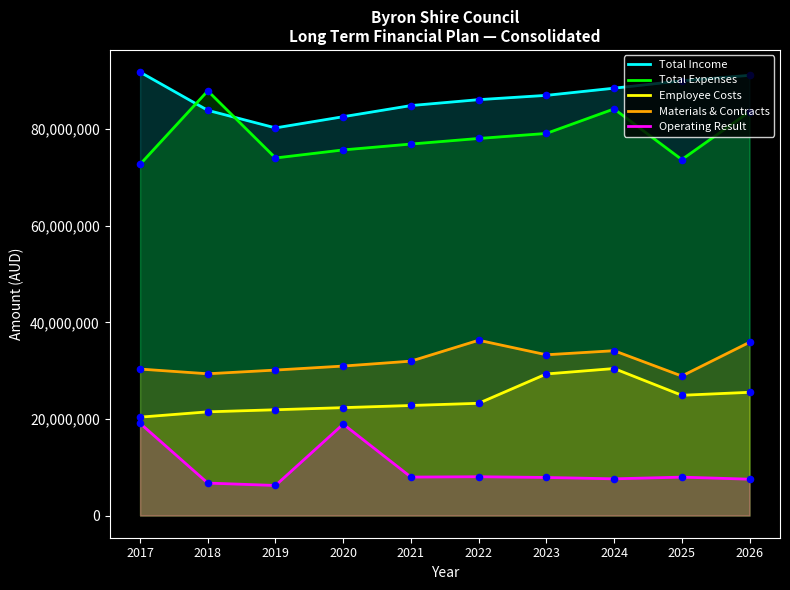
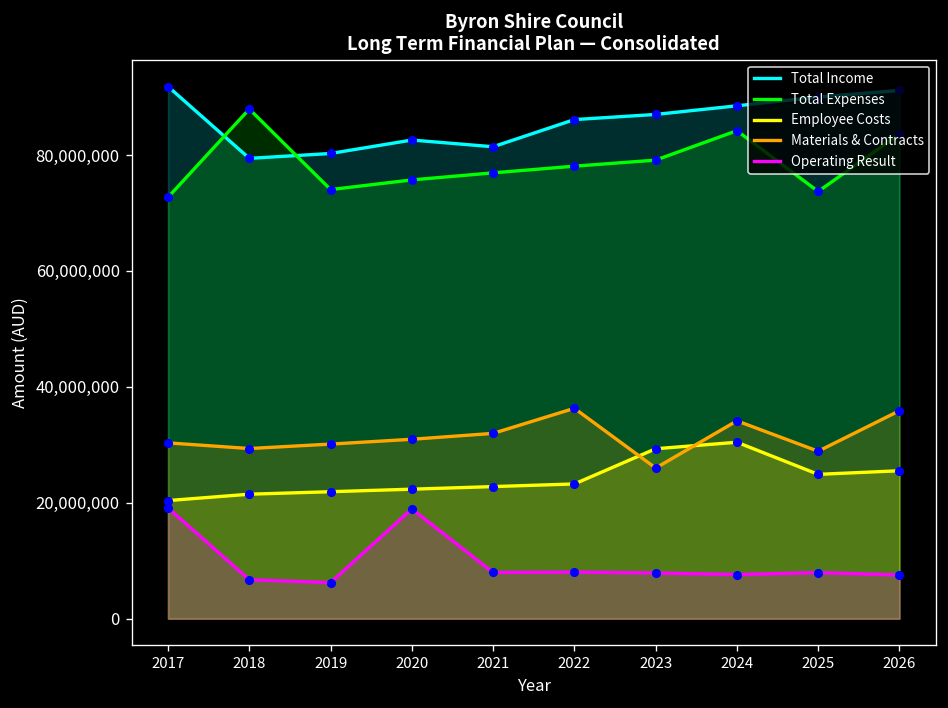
  {
    "Total Income": {
      "2017": "92,000,000",
-     "2018": "84,000,000",
+     "2018": "79,000,000",
      "2019": "80,000,000",
      "2020": "83,000,000",
-     "2021": "85,000,000",
+     "2021": "81,000,000",
      "2022": "86,000,000",
      "2023": "87,000,000",
      "2024": "88,000,000"
    },
    "Total Expenses": {
      "2017": "73,000,000",
      "2018": "88,000,000",
      "2019": "74,000,000",
      "2020": "76,000,000",
      "2021": "77,000,000",
      "2022": "78,000,000",
      "2023": "79,000,000",
      "2024": "84,000,000",
      "2025": "74,000,000"
    },
    "Employee Costs": {
      "2017": "20,000,000",
      "2018": "21,000,000",
      "2019": "22,000,000",
      "2020": "22,000,000",
      "2021": "23,000,000",
      "2022": "23,000,000",
      "2023": "29,000,000",
      "2024": "30,000,000",
      "2025": "25,000,000",
      "2026": "26,000,000"
    },
    "Materials & Contracts": {
      "2017": "30,000,000",
      "2018": "29,000,000",
      "2019": "30,000,000",
      "2020": "31,000,000",
      "2021": "32,000,000",
      "2022": "36,000,000",
-     "2023": "33,000,000",
+     "2023": "26,000,000",
      "2024": "34,000,000",
      "2025": "29,000,000",
      "2026": "36,000,000"
    },
    "Operating Result": {
      "2017": "19,000,000",
      "2018": "7,000,000",
      "2019": "6,000,000",
      "2020": "19,000,000",
      "2021": "8,000,000",
      "2022": "8,000,000",
      "2023": "8,000,000",
      "2024": "8,000,000",
      "2025": "8,000,000",
      "2026": "8,000,000"
    }
  }
